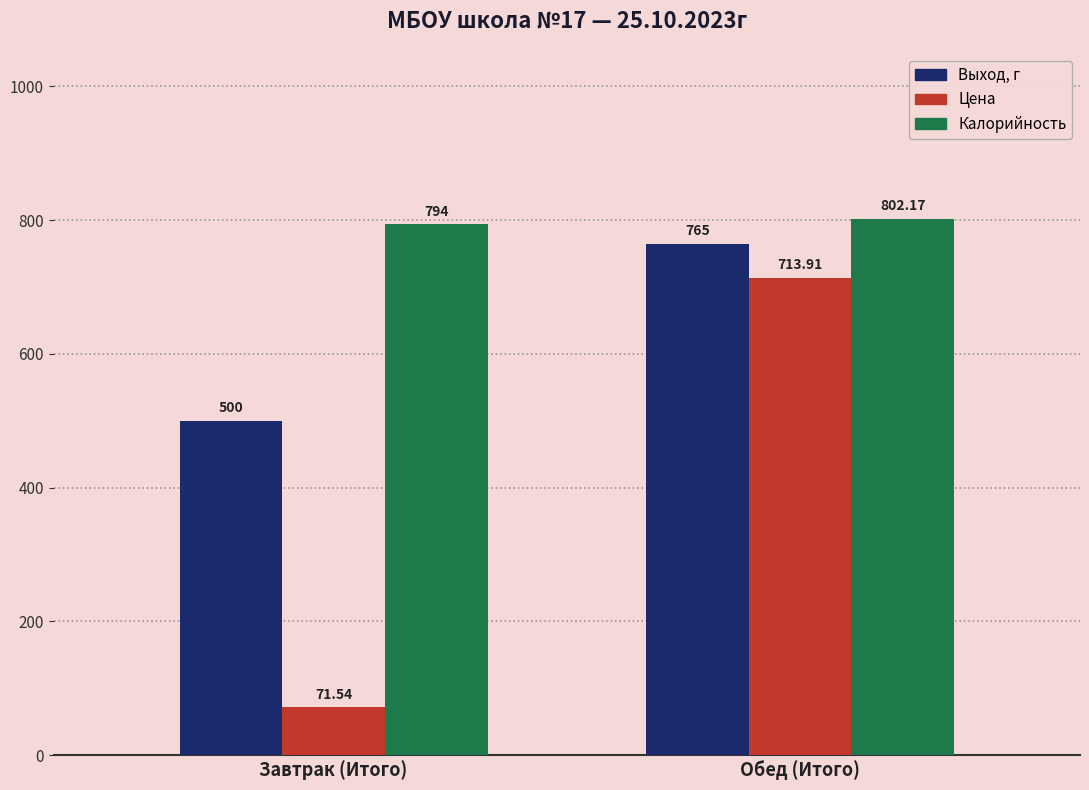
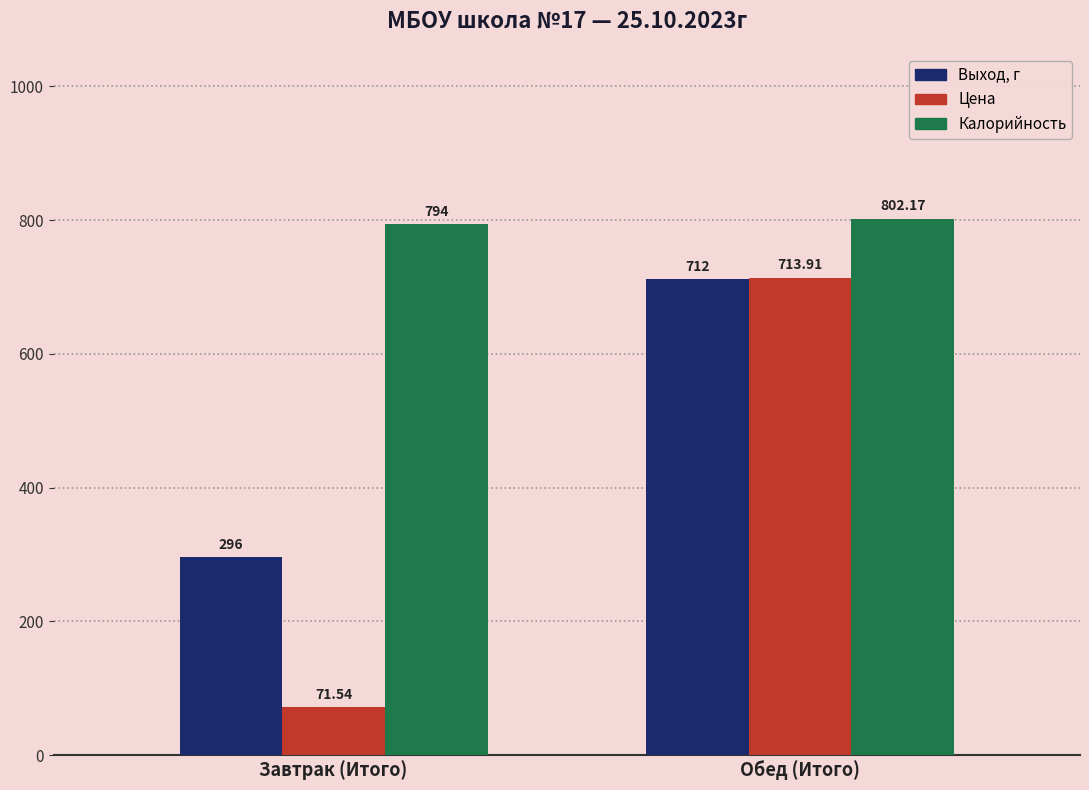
  {
    "Выход, г": {
-     "Завтрак (Итого)": 500,
-     "Обед (Итого)": 765
+     "Завтрак (Итого)": 296,
+     "Обед (Итого)": 712
    },
    "Цена": {
      "Завтрак (Итого)": 71.54,
      "Обед (Итого)": 713.91
    },
    "Калорийность": {
      "Завтрак (Итого)": 794,
      "Обед (Итого)": 802.17
    }
  }
